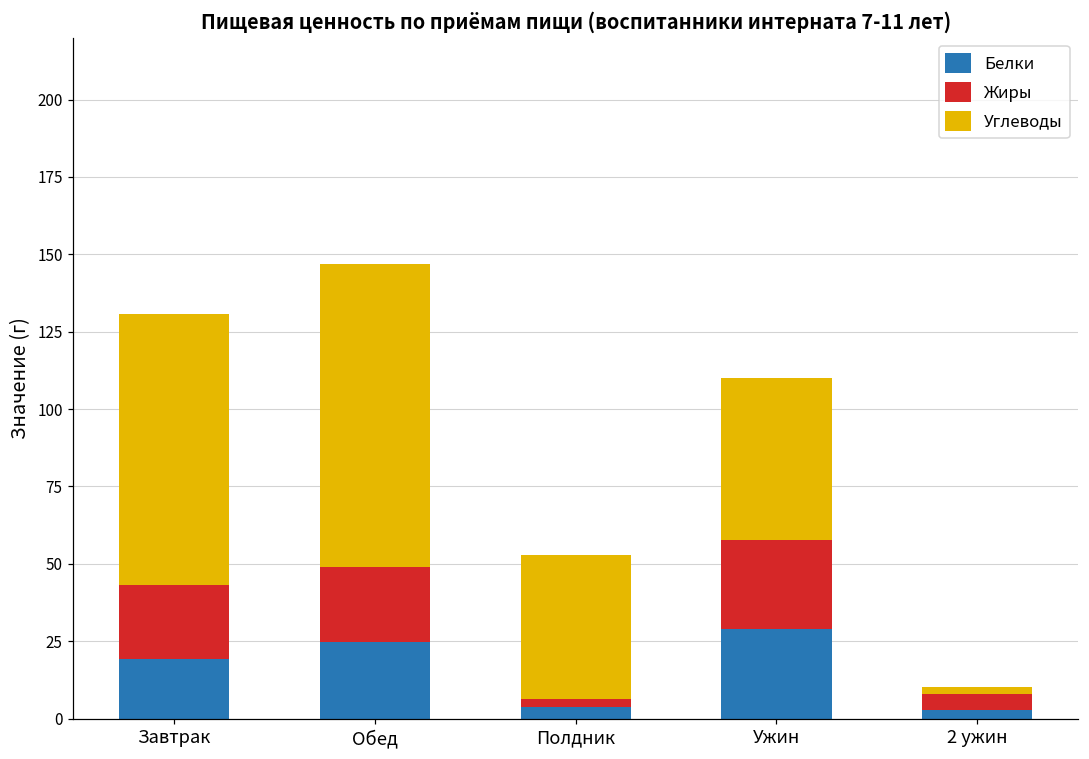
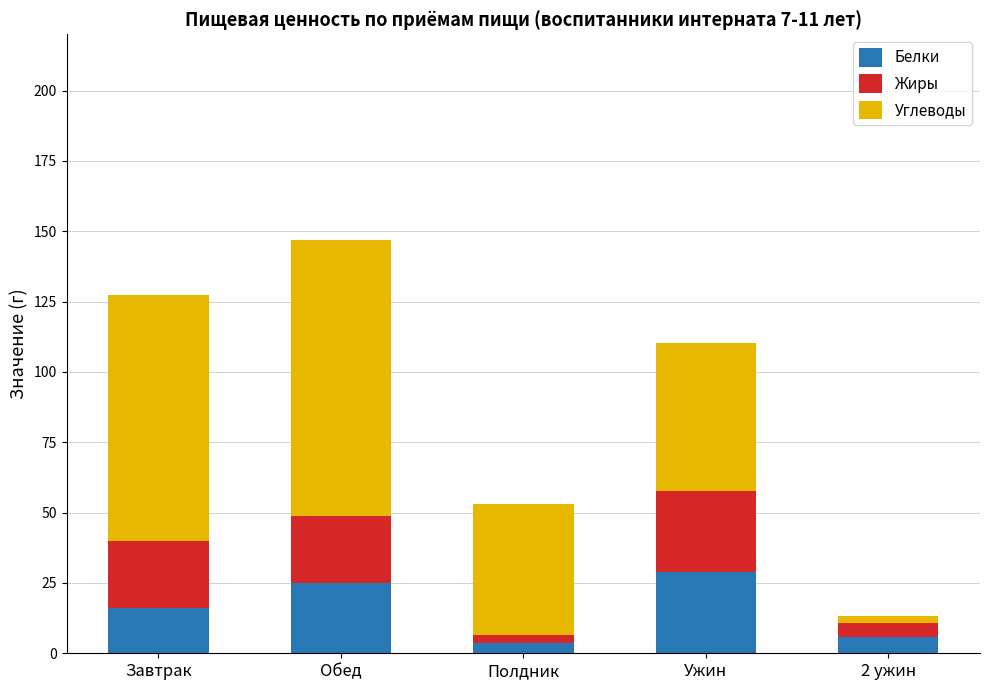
  {
    "Белки": {
-     "Завтрак": 19,
+     "Завтрак": 16,
      "Обед": 25,
      "Полдник": 4,
      "Ужин": 29,
-     "2 ужин": 3
+     "2 ужин": 6
    },
    "Жиры": {
      "Завтрак": 24,
      "Обед": 24,
      "Полдник": 3,
      "Ужин": 29,
      "2 ужин": 5
    },
    "Углеводы": {
      "Завтрак": 87,
      "Обед": 98,
      "Полдник": 47,
      "Ужин": 52,
      "2 ужин": 2
    }
  }
